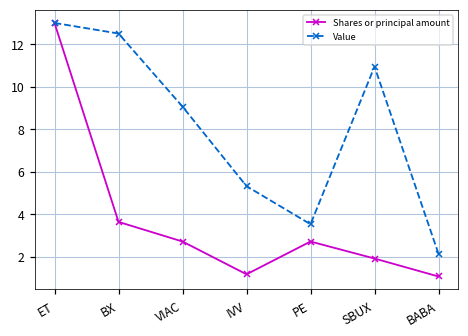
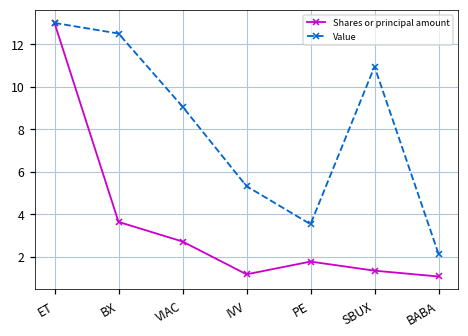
  {
    "Shares or principal amount": {
      "BX": 3.6,
      "VIAC": 2.7,
      "IVV": 1.2,
-     "PE": 2.7,
-     "SBUX": 1.9,
+     "PE": 1.8,
+     "SBUX": 1.3,
      "BABA": 1.1
    },
    "Value": {
      "BX": 12.5,
      "VIAC": 9.1,
      "IVV": 5.3,
      "PE": 3.5,
      "SBUX": 10.9,
      "BABA": 2.1
    }
  }
